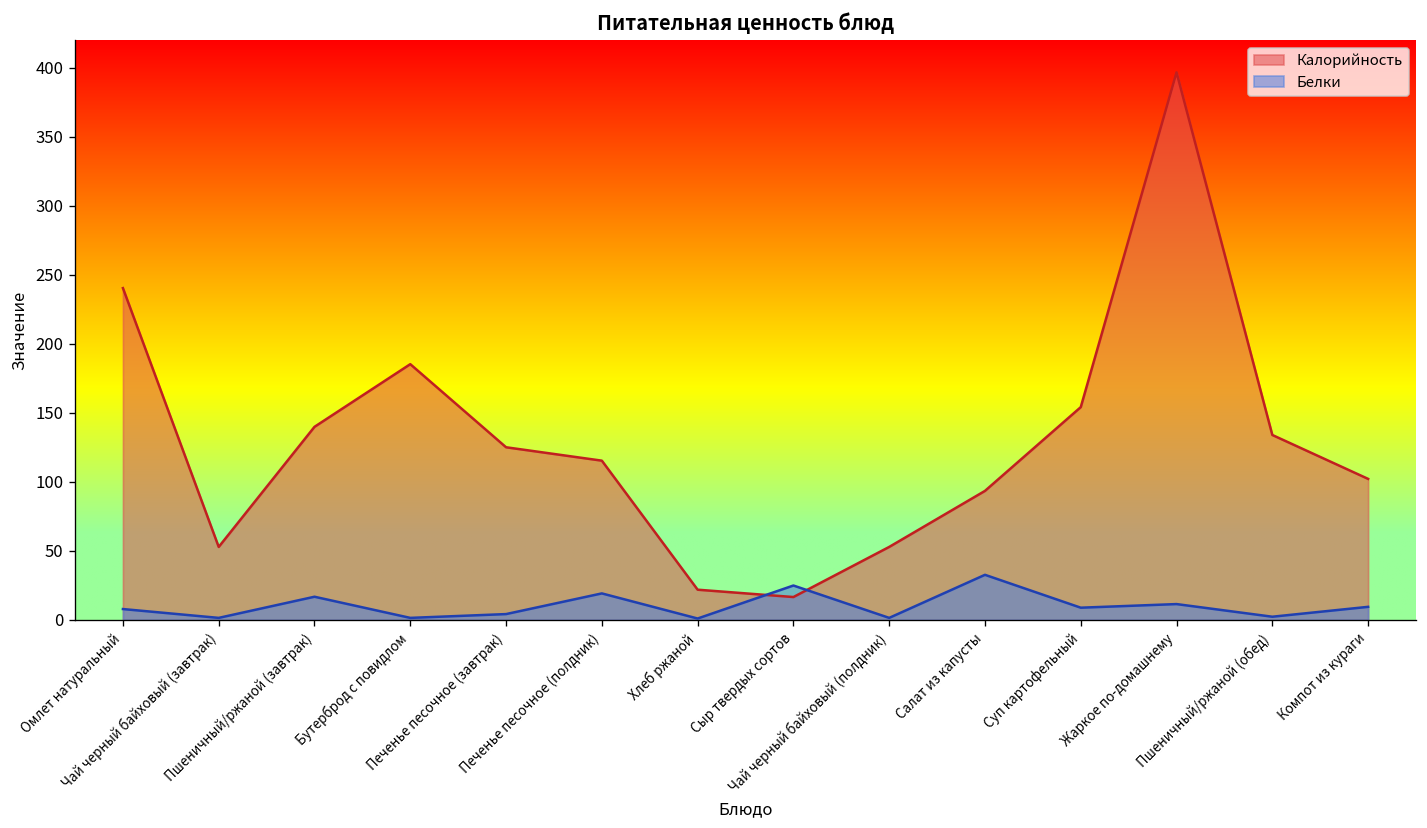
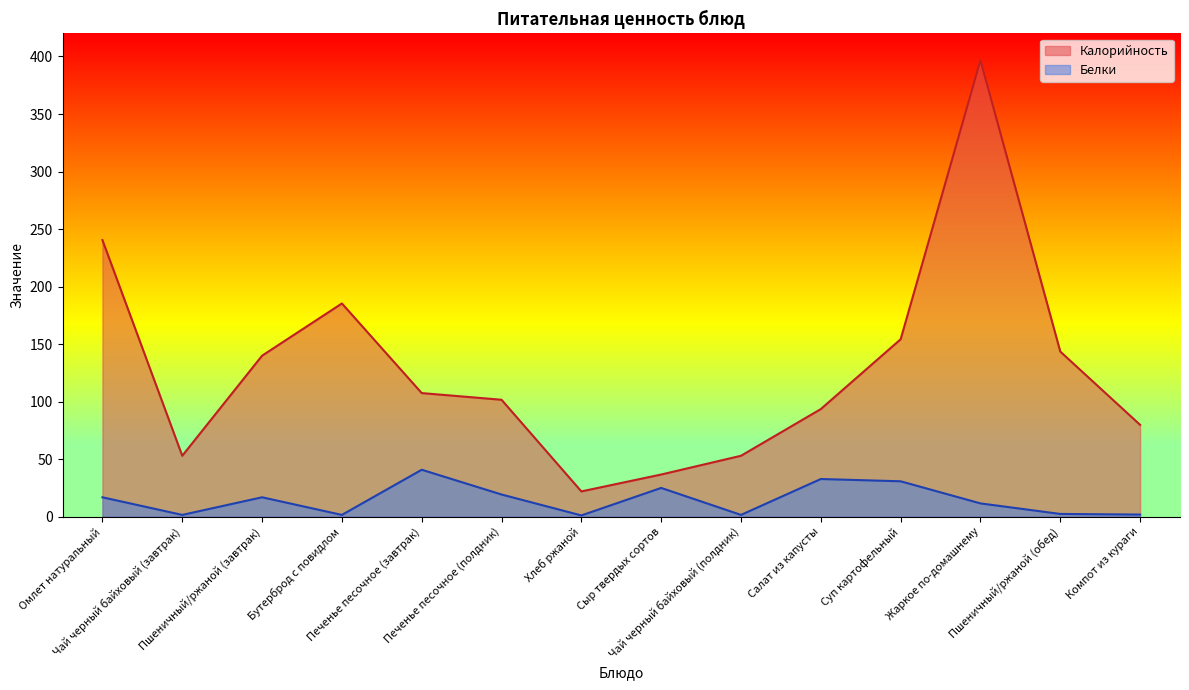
  {
    "Калорийность": {
      "Омлет натуральный": 240,
      "Чай черный байховый (завтрак)": 53,
      "Пшеничный/ржаной (завтрак)": 140,
      "Бутерброд с повидлом": 185,
-     "Печенье песочное (завтрак)": 125,
-     "Печенье песочное (полдник)": 115,
+     "Печенье песочное (завтрак)": 107,
+     "Печенье песочное (полдник)": 102,
      "Хлеб ржаной": 22,
-     "Сыр твердых сортов": 17,
+     "Сыр твердых сортов": 37,
      "Чай черный байховый (полдник)": 53,
      "Салат из капусты": 94,
      "Суп картофельный": 154,
      "Жаркое по-домашнему": 397,
-     "Пшеничный/ржаной (обед)": 134,
-     "Компот из кураги": 102
+     "Пшеничный/ржаной (обед)": 144,
+     "Компот из кураги": 80
    },
    "Белки": {
-     "Омлет натуральный": 8,
+     "Омлет натуральный": 17,
      "Чай черный байховый (завтрак)": 2,
      "Пшеничный/ржаной (завтрак)": 17,
      "Бутерброд с повидлом": 2,
-     "Печенье песочное (завтрак)": 4,
+     "Печенье песочное (завтрак)": 41,
      "Печенье песочное (полдник)": 19,
      "Хлеб ржаной": 1,
      "Сыр твердых сортов": 25,
      "Чай черный байховый (полдник)": 2,
      "Салат из капусты": 33,
-     "Суп картофельный": 9,
+     "Суп картофельный": 31,
      "Жаркое по-домашнему": 12,
      "Пшеничный/ржаной (обед)": 2,
-     "Компот из кураги": 10
+     "Компот из кураги": 2
    }
  }
